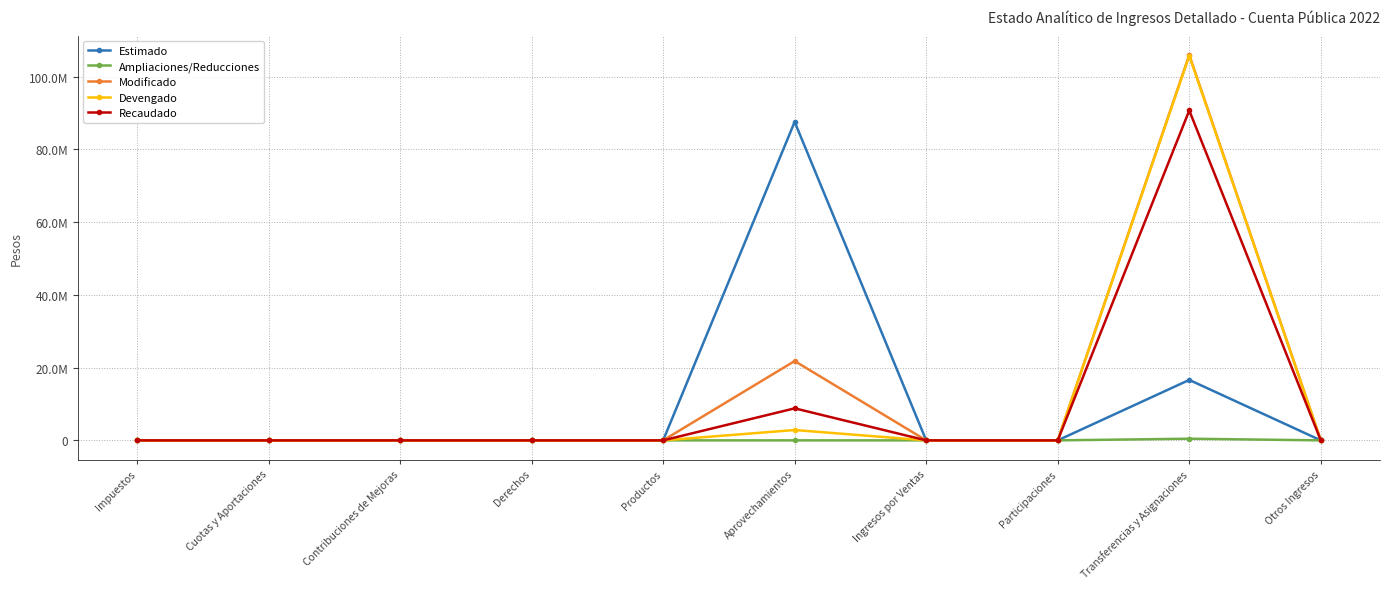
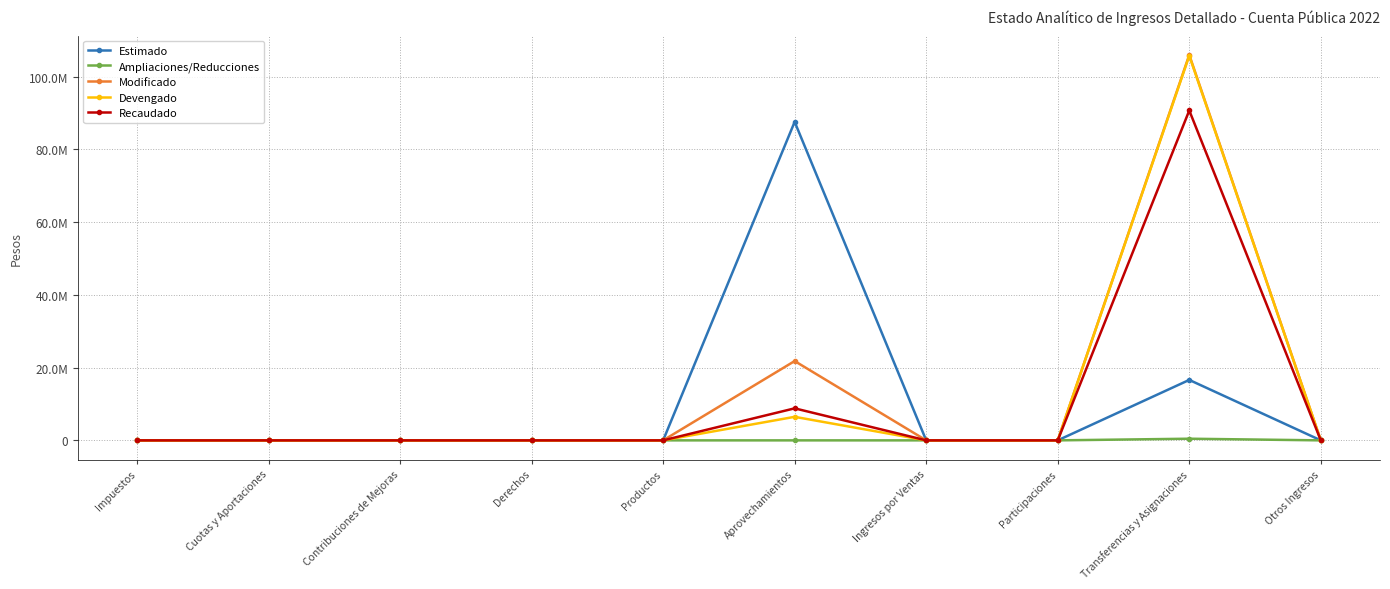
  {
    "Estimado": {
      "Aprovechamientos": 88000000,
      "Transferencias y Asignaciones": 17000000
    },
    "Ampliaciones/Reducciones": {
      "Aprovechamientos": 0,
      "Transferencias y Asignaciones": 0
    },
    "Modificado": {
      "Aprovechamientos": 22000000
    },
    "Devengado": {
-     "Aprovechamientos": 3000000
+     "Aprovechamientos": 6000000
    },
    "Recaudado": {
      "Aprovechamientos": 9000000,
      "Transferencias y Asignaciones": 91000000
    }
  }
